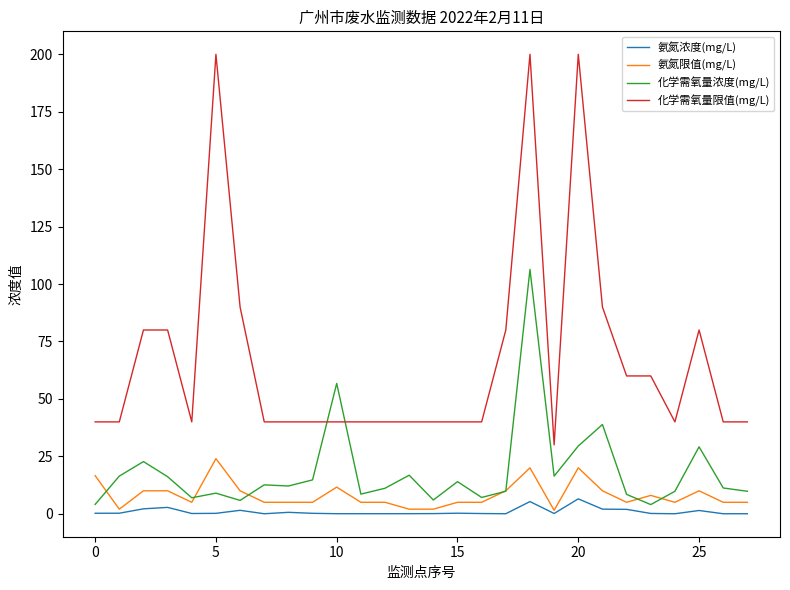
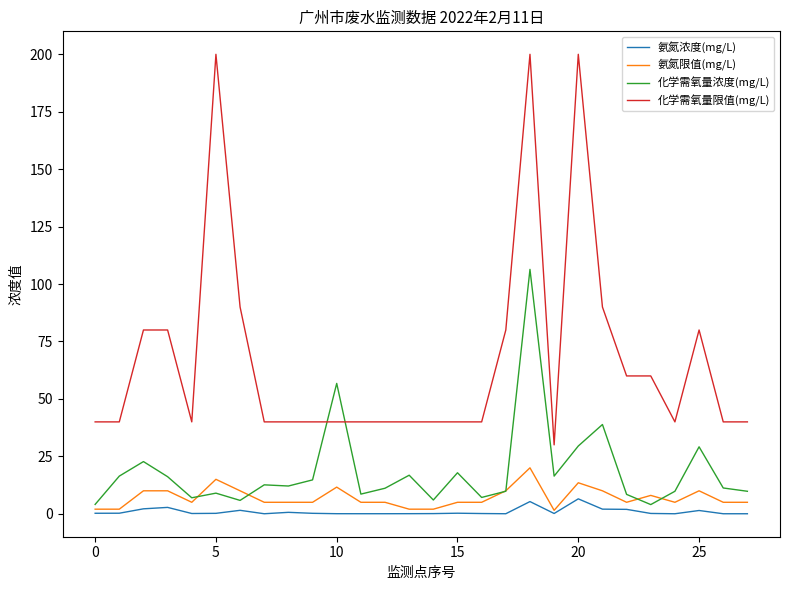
  {
    "氨氮浓度(mg/L)": {
      "0": 0,
      "5": 0,
      "10": 0,
      "15": 0,
      "20": 6,
      "25": 1
    },
    "氨氮限值(mg/L)": {
-     "0": 17,
-     "5": 24,
+     "0": 2,
+     "5": 15,
      "10": 12,
      "15": 5,
-     "20": 20,
+     "20": 14,
      "25": 10
    },
    "化学需氧量浓度(mg/L)": {
      "0": 4,
      "5": 9,
      "10": 57,
-     "15": 14,
+     "15": 18,
      "20": 29,
      "25": 29
    },
    "化学需氧量限值(mg/L)": {
      "0": 40,
      "5": 200,
      "10": 40,
      "15": 40,
      "20": 200,
      "25": 80
    }
  }
